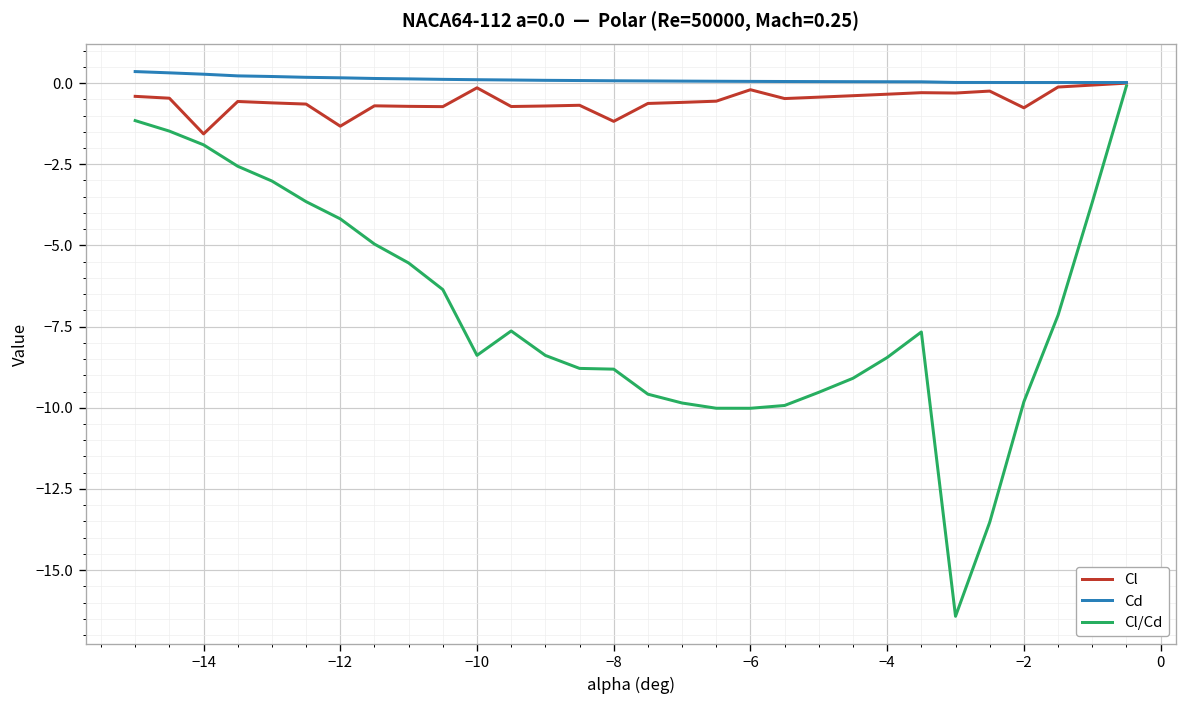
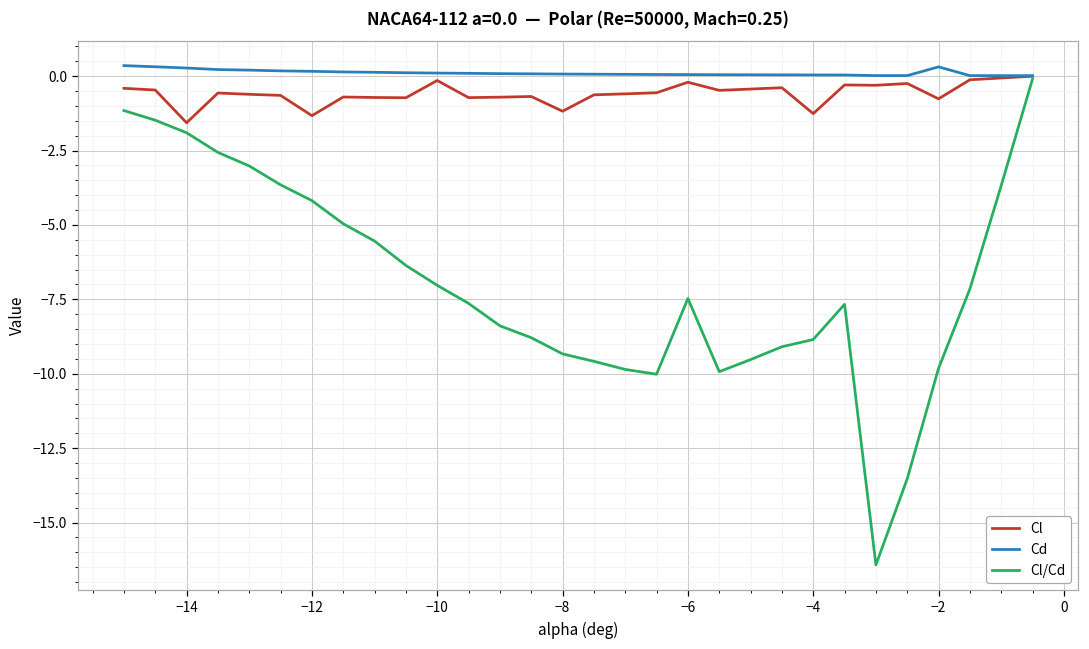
  {
    "Cl": {
      "−14": -1.6,
      "−12": -1.3,
      "−10": -0.1,
      "−8": -1.2,
      "−6": -0.2,
-     "−4": -0.3,
+     "−4": -1.3,
      "−2": -0.8
    },
    "Cd": {
      "−14": 0.3,
      "−12": 0.2,
      "−10": 0.1,
      "−8": 0.1,
      "−6": 0.1,
      "−4": 0.0,
-     "−2": 0.0
+     "−2": 0.3
    },
    "Cl/Cd": {
      "−14": -1.9,
      "−12": -4.2,
-     "−10": -8.4,
-     "−8": -8.8,
-     "−6": -10.0,
-     "−4": -8.5,
+     "−10": -7.0,
+     "−8": -9.3,
+     "−6": -7.5,
+     "−4": -8.8,
      "−2": -9.8
    }
  }
